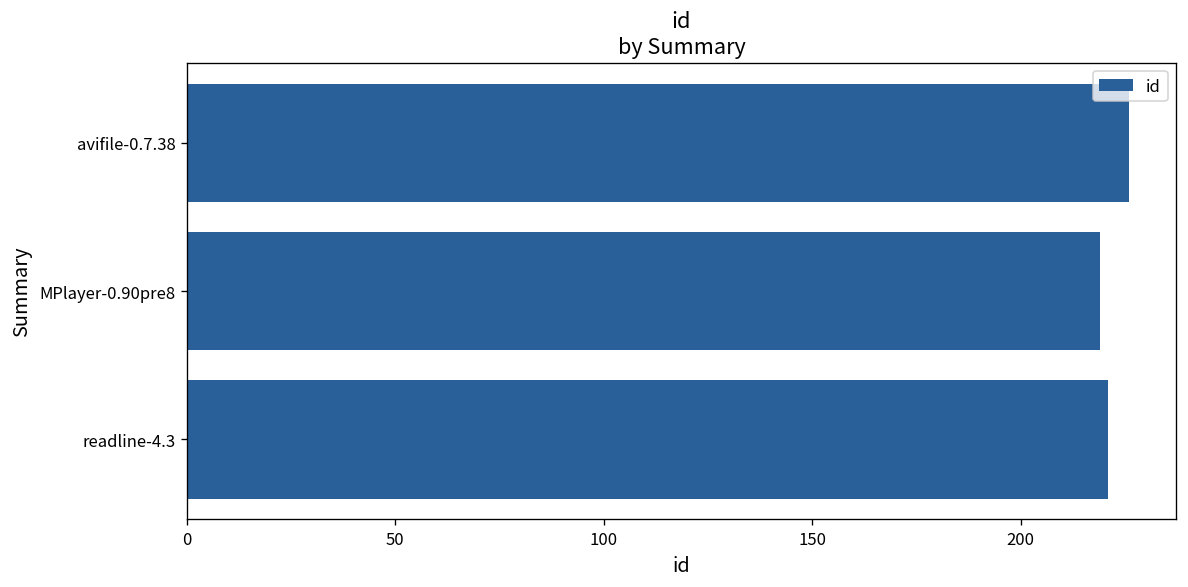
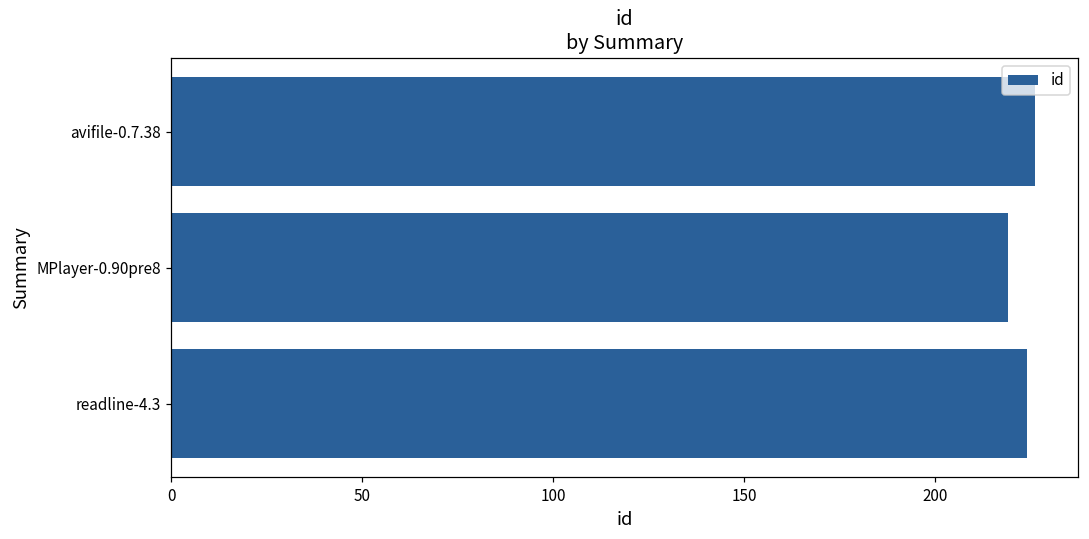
  {
    "avifile-0.7.38": 226,
    "MPlayer-0.90pre8": 219,
-   "readline-4.3": 221
+   "readline-4.3": 224
  }
